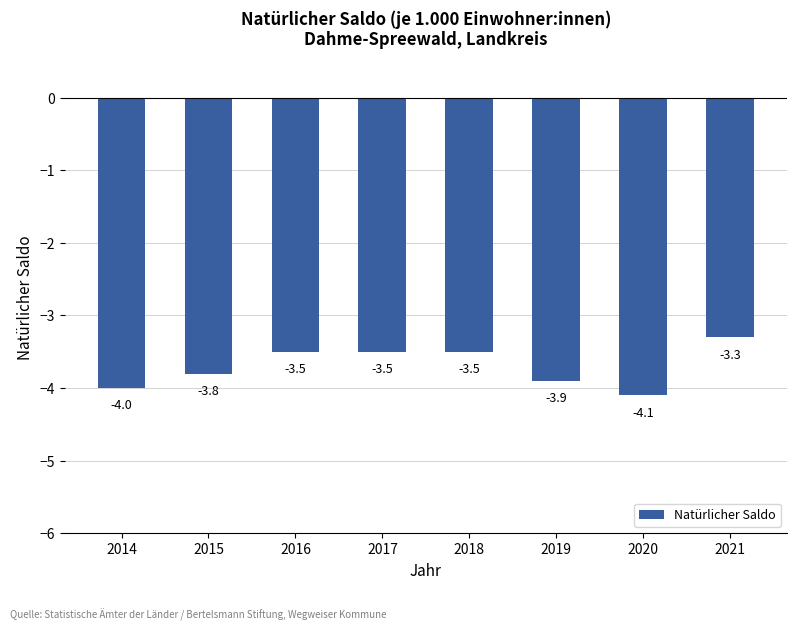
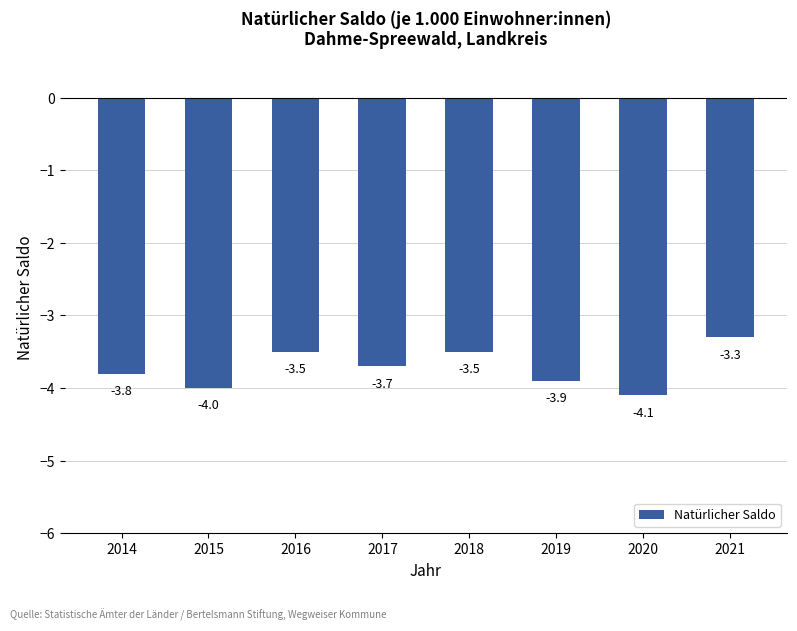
  {
-   "2014": -4.0,
-   "2015": -3.8,
+   "2014": -3.8,
+   "2015": -4.0,
    "2016": -3.5,
-   "2017": -3.5,
+   "2017": -3.7,
    "2018": -3.5,
    "2019": -3.9,
    "2020": -4.1,
    "2021": -3.3
  }
